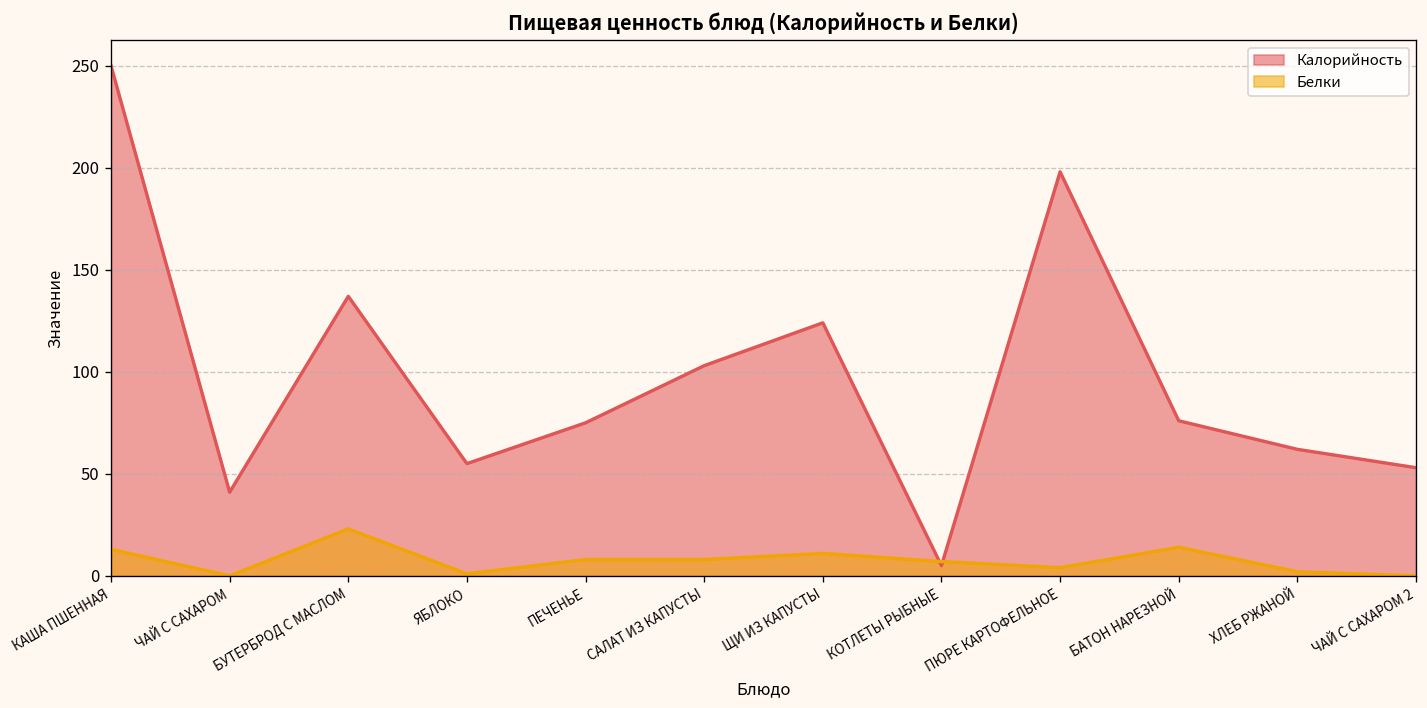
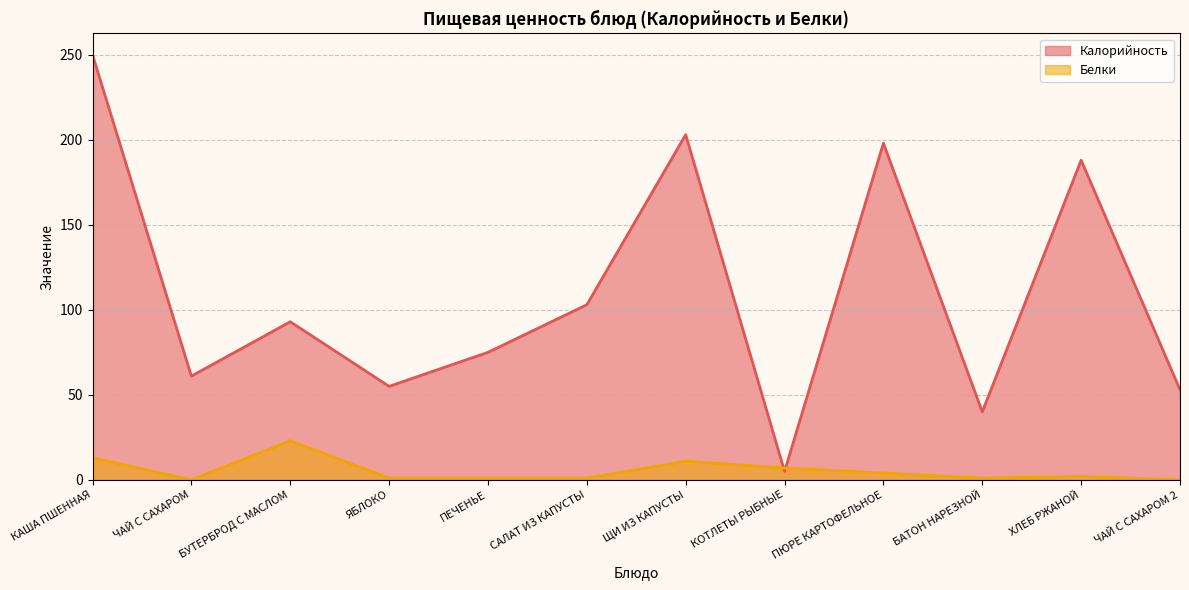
  {
    "Калорийность": {
      "КАША ПШЕННАЯ": 250,
-     "ЧАЙ С САХАРОМ": 41,
-     "БУТЕРБРОД С МАСЛОМ": 137,
+     "ЧАЙ С САХАРОМ": 61,
+     "БУТЕРБРОД С МАСЛОМ": 93,
      "ЯБЛОКО": 55,
      "ПЕЧЕНЬЕ": 75,
      "САЛАТ ИЗ КАПУСТЫ": 103,
-     "ЩИ ИЗ КАПУСТЫ": 124,
+     "ЩИ ИЗ КАПУСТЫ": 203,
      "КОТЛЕТЫ РЫБНЫЕ": 5,
      "ПЮРЕ КАРТОФЕЛЬНОЕ": 198,
-     "БАТОН НАРЕЗНОЙ": 76,
-     "ХЛЕБ РЖАНОЙ": 62,
+     "БАТОН НАРЕЗНОЙ": 40,
+     "ХЛЕБ РЖАНОЙ": 188,
      "ЧАЙ С САХАРОМ 2": 53
    },
    "Белки": {
      "КАША ПШЕННАЯ": 13,
      "ЧАЙ С САХАРОМ": 0,
      "БУТЕРБРОД С МАСЛОМ": 23,
      "ЯБЛОКО": 1,
-     "ПЕЧЕНЬЕ": 8,
-     "САЛАТ ИЗ КАПУСТЫ": 8,
+     "ПЕЧЕНЬЕ": 1,
+     "САЛАТ ИЗ КАПУСТЫ": 1,
      "ЩИ ИЗ КАПУСТЫ": 11,
      "КОТЛЕТЫ РЫБНЫЕ": 7,
      "ПЮРЕ КАРТОФЕЛЬНОЕ": 4,
-     "БАТОН НАРЕЗНОЙ": 14,
+     "БАТОН НАРЕЗНОЙ": 1,
      "ХЛЕБ РЖАНОЙ": 2,
      "ЧАЙ С САХАРОМ 2": 0
    }
  }
